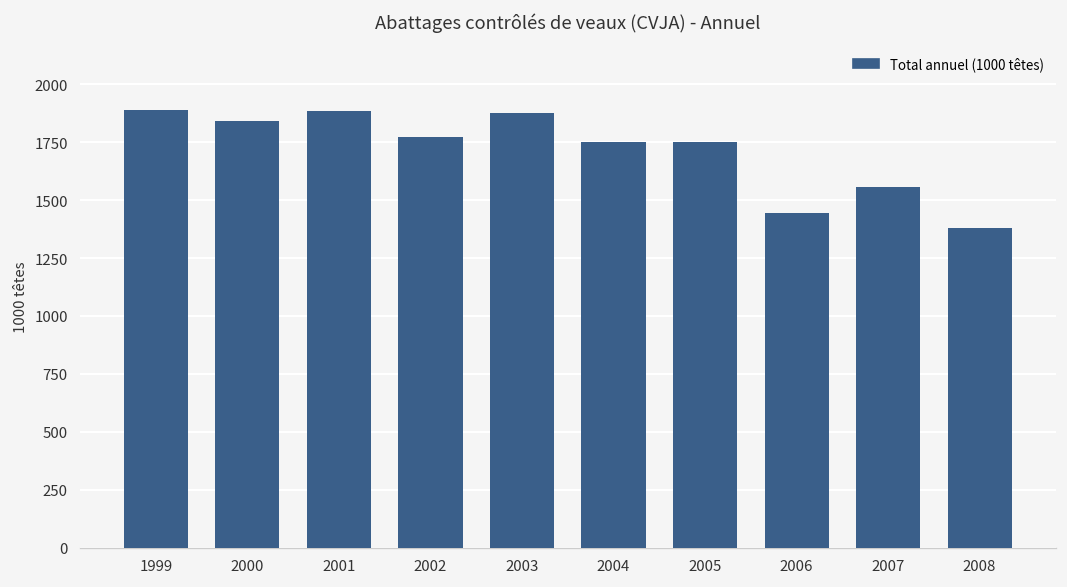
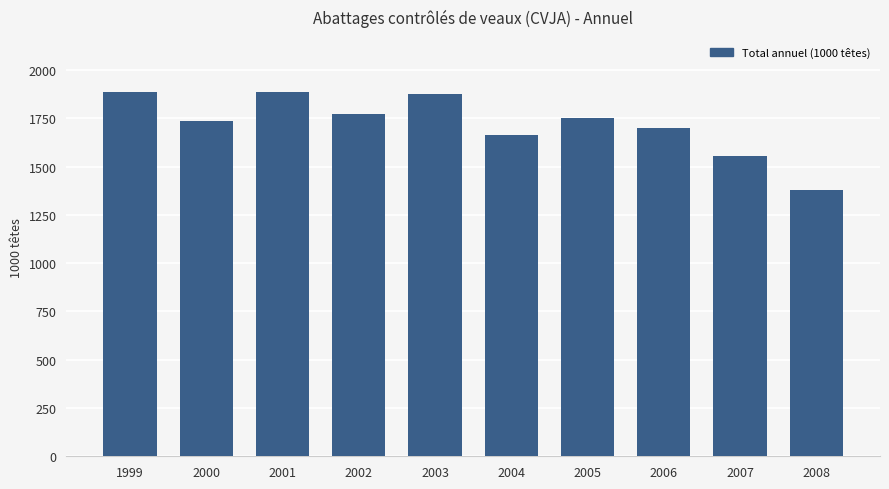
  {
    "1999": 1890,
-   "2000": 1840,
+   "2000": 1740,
    "2001": 1890,
    "2002": 1770,
    "2003": 1870,
-   "2004": 1750,
+   "2004": 1660,
    "2005": 1750,
-   "2006": 1440,
+   "2006": 1700,
    "2007": 1560,
    "2008": 1380
  }
